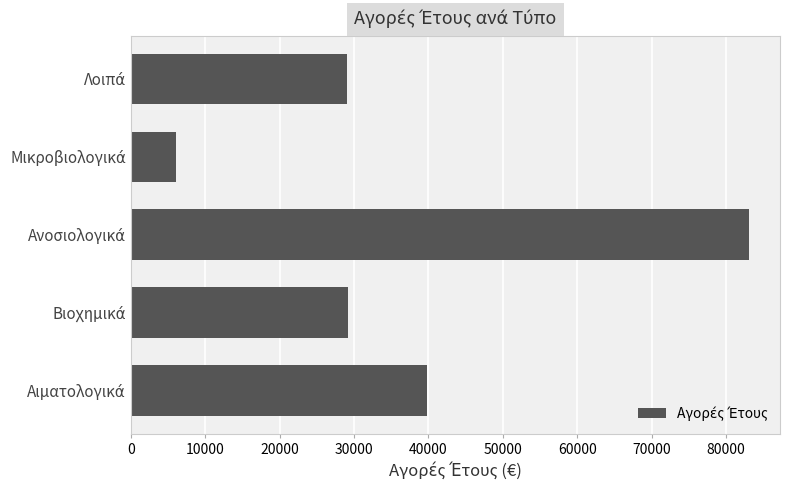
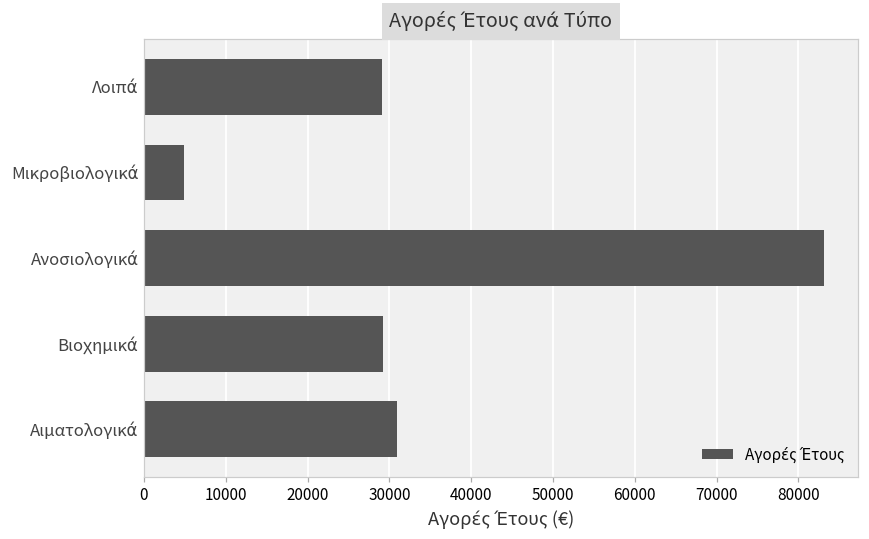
  {
    "Λοιπά": 29000,
-   "Μικροβιολογικά": 6000,
+   "Μικροβιολογικά": 5000,
    "Ανοσιολογικά": 83000,
    "Βιοχημικά": 29000,
-   "Αιματολογικά": 40000
+   "Αιματολογικά": 31000
  }
